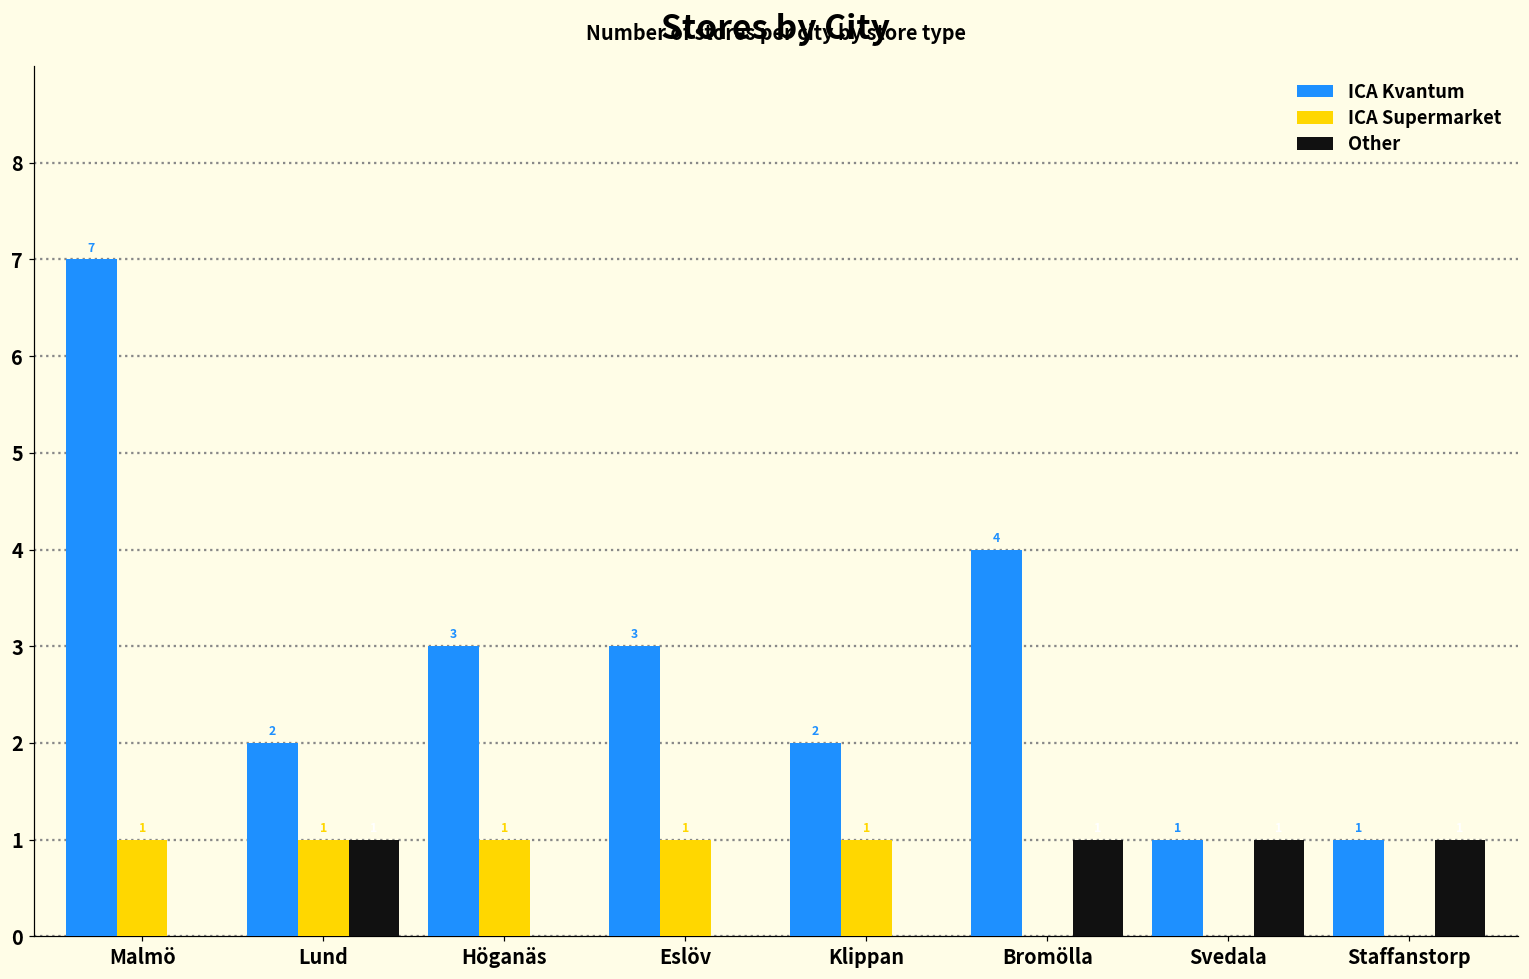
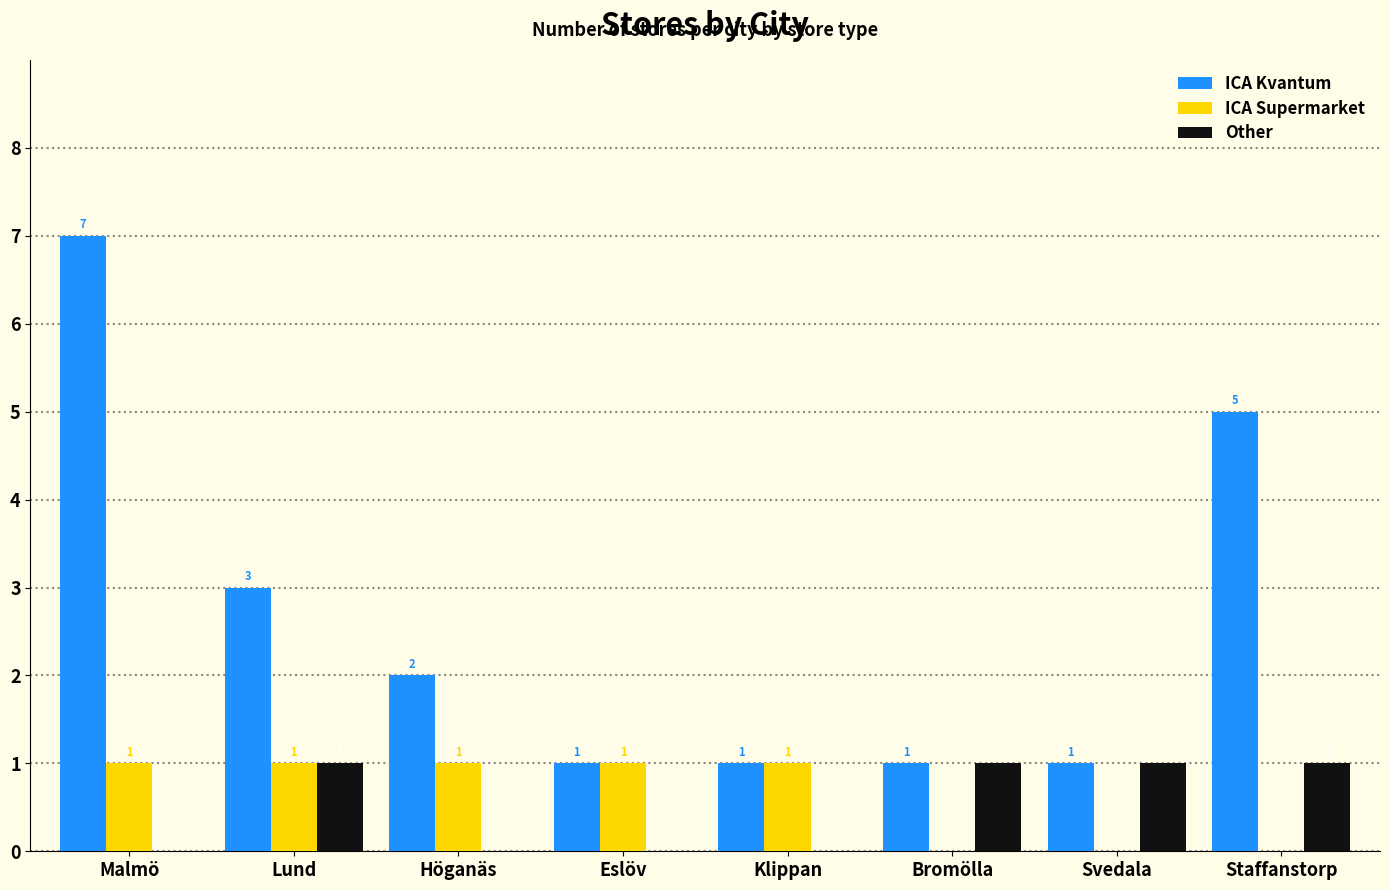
  {
    "ICA Kvantum": {
      "Malmö": 7,
-     "Lund": 2,
-     "Höganäs": 3,
-     "Eslöv": 3,
-     "Klippan": 2,
-     "Bromölla": 4,
+     "Lund": 3,
+     "Höganäs": 2,
+     "Eslöv": 1,
+     "Klippan": 1,
+     "Bromölla": 1,
      "Svedala": 1,
-     "Staffanstorp": 1
+     "Staffanstorp": 5
    },
    "ICA Supermarket": {
      "Malmö": 1,
      "Lund": 1,
      "Höganäs": 1,
      "Eslöv": 1,
      "Klippan": 1
    },
    "Other": {
      "Malmö": 0.0,
      "Lund": 1.0,
      "Höganäs": 0.0,
      "Eslöv": 0.0,
      "Klippan": 0.0,
      "Bromölla": 1.0,
      "Svedala": 1.0,
      "Staffanstorp": 1.0
    }
  }
